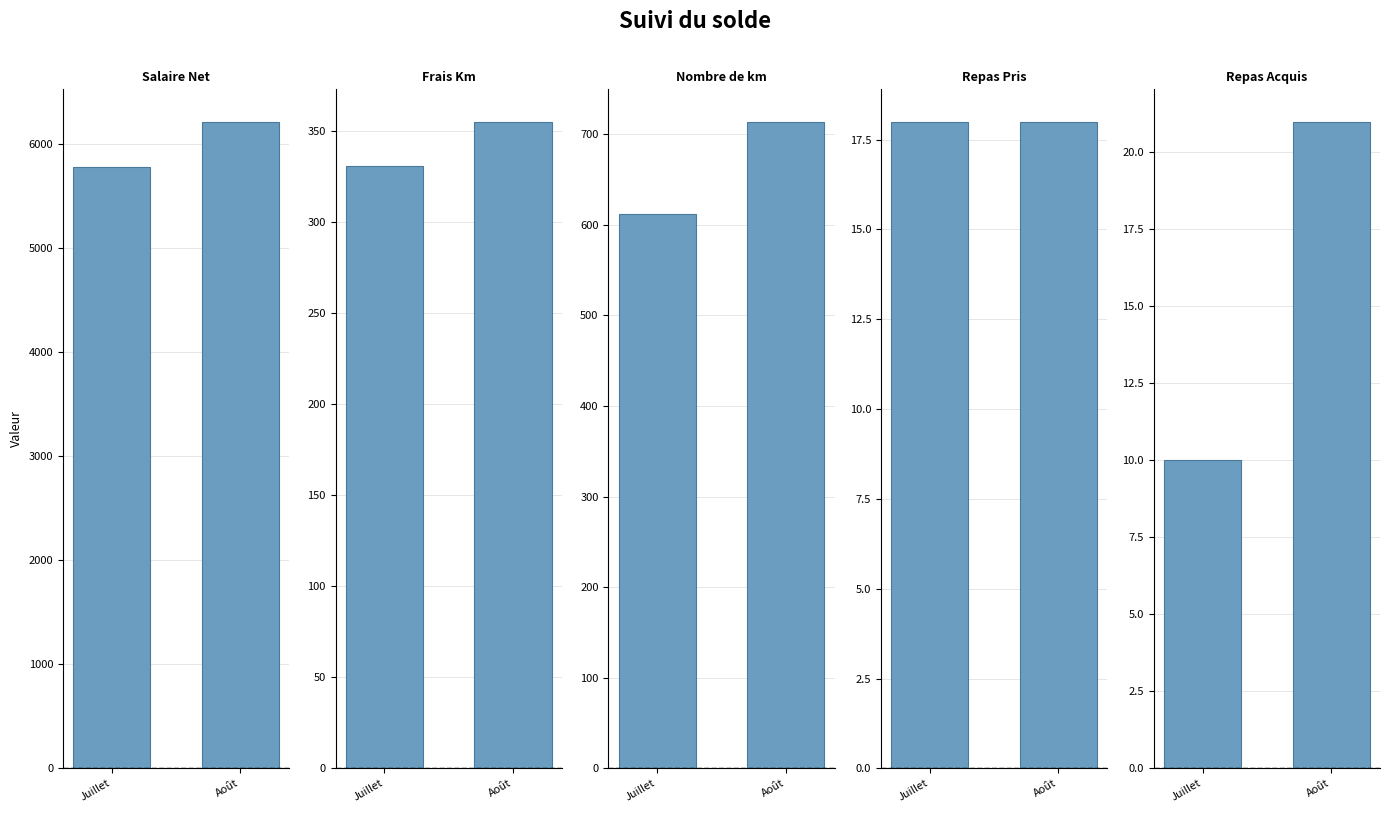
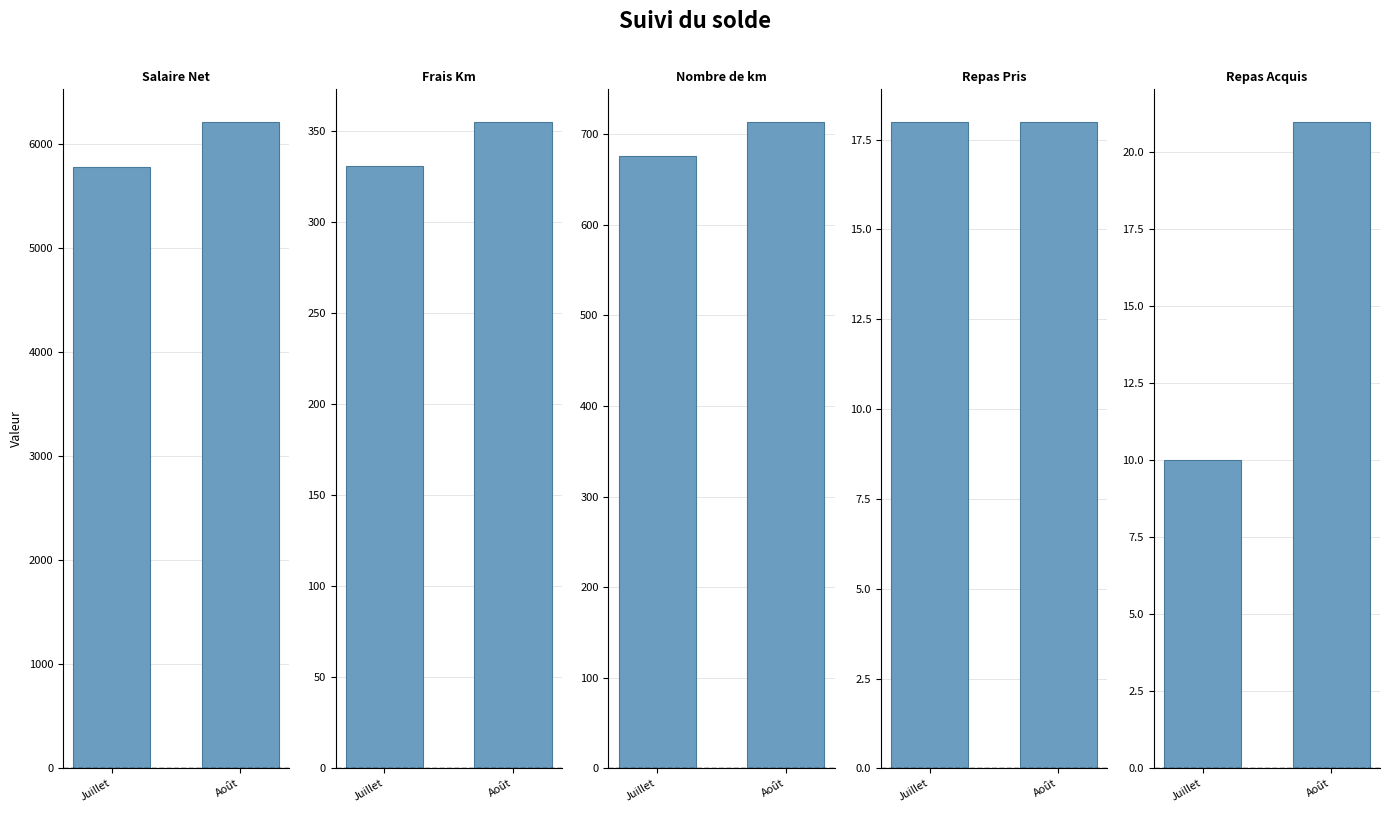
  {
    "Salaire Net": {
      "Juillet": 5780,
      "Août": 6210
    },
    "Frais Km": {
      "Juillet": 330,
      "Août": 355
    },
    "Nombre de km": {
-     "Juillet": 610,
+     "Juillet": 680,
      "Août": 710
    },
    "Repas Pris": {
      "Juillet": 18.0,
      "Août": 18.0
    },
    "Repas Acquis": {
      "Juillet": 10.0,
      "Août": 21.0
    }
  }
